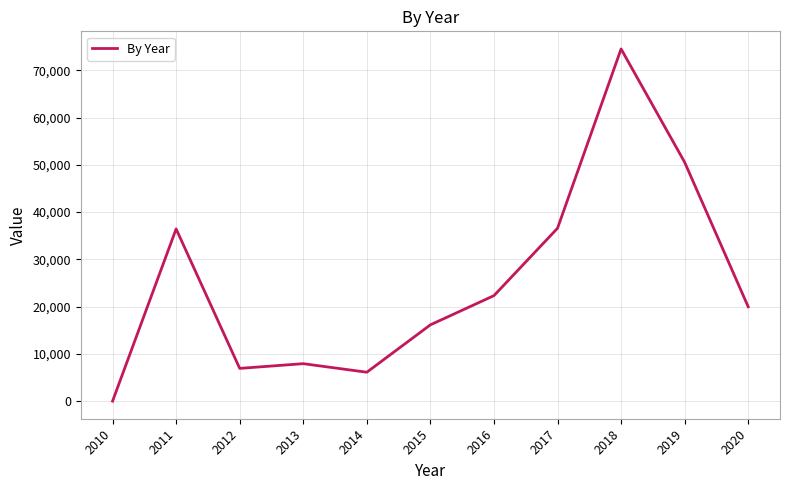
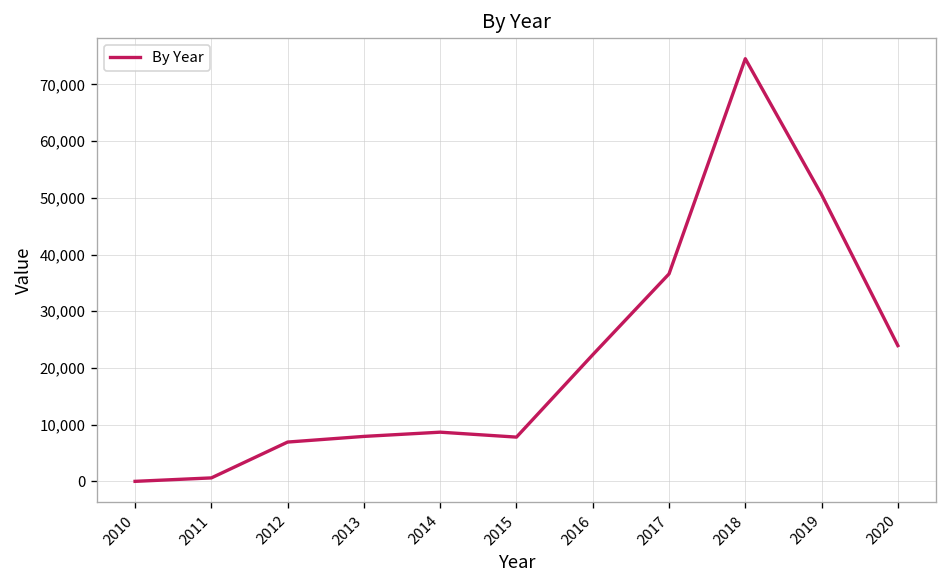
  {
    "2010": "0",
-   "2011": "36,000",
+   "2011": "1,000",
    "2012": "7,000",
    "2013": "8,000",
-   "2014": "6,000",
-   "2015": "16,000",
+   "2014": "9,000",
+   "2015": "8,000",
    "2016": "22,000",
    "2017": "37,000",
    "2018": "75,000",
    "2019": "51,000",
-   "2020": "20,000"
+   "2020": "24,000"
  }
